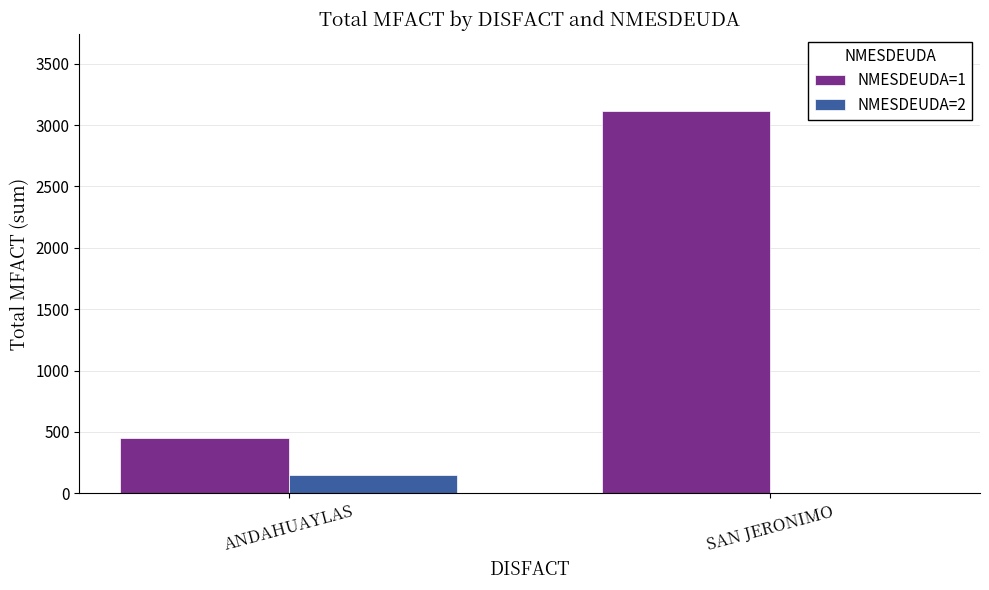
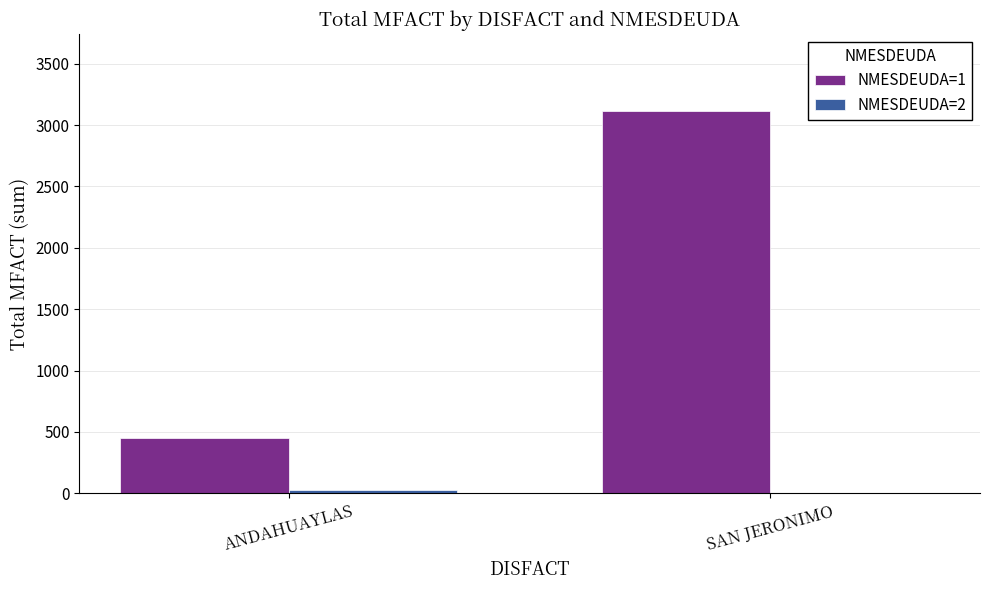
  {
    "NMESDEUDA=1": {
      "ANDAHUAYLAS": 450,
      "SAN JERONIMO": 3120
    },
    "NMESDEUDA=2": {
-     "ANDAHUAYLAS": 150,
+     "ANDAHUAYLAS": 30,
      "SAN JERONIMO": 0
    }
  }
